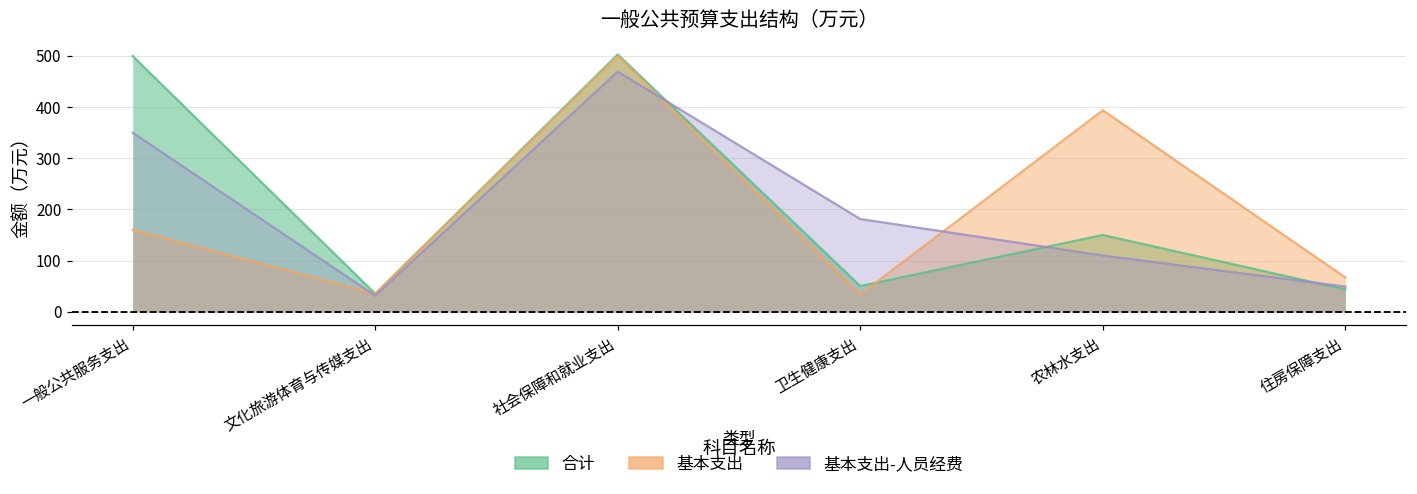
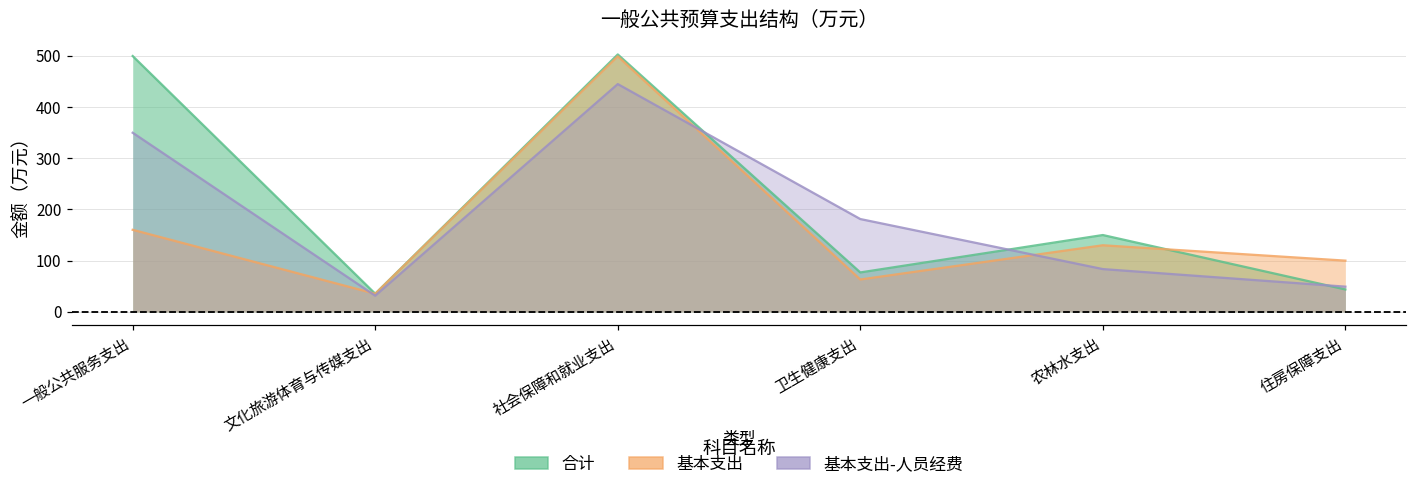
  {
    "合计": {
      "一般公共服务支出": 500,
-     "卫生健康支出": 50,
+     "卫生健康支出": 80,
      "农林水支出": 150
    },
    "基本支出": {
      "一般公共服务支出": 160,
-     "卫生健康支出": 30,
-     "农林水支出": 390,
-     "住房保障支出": 70
+     "卫生健康支出": 60,
+     "农林水支出": 130,
+     "住房保障支出": 100
    },
    "基本支出-人员经费": {
      "一般公共服务支出": 350,
-     "社会保障和就业支出": 470,
+     "社会保障和就业支出": 440,
      "卫生健康支出": 180,
-     "农林水支出": 110
+     "农林水支出": 80
    }
  }
